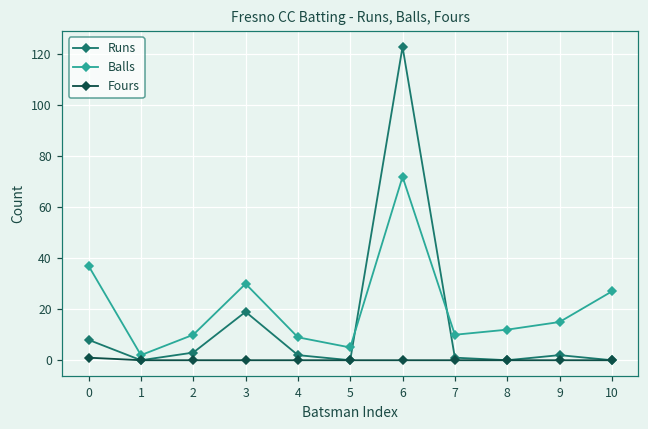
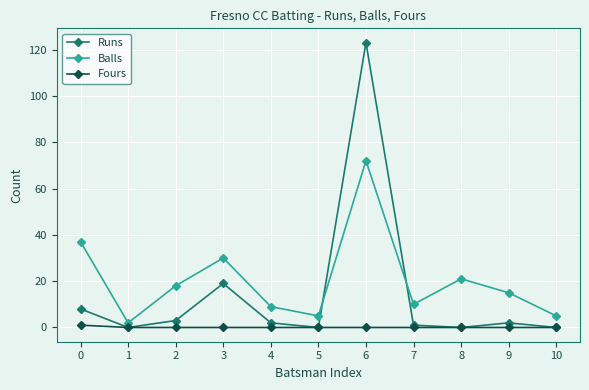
  {
    "Balls": {
      "0": 37,
      "1": 2,
-     "2": 10,
+     "2": 18,
      "3": 30,
      "4": 9,
      "5": 5,
      "6": 72,
      "7": 10,
-     "8": 12,
+     "8": 21,
      "9": 15,
-     "10": 27
+     "10": 5
    }
  }
